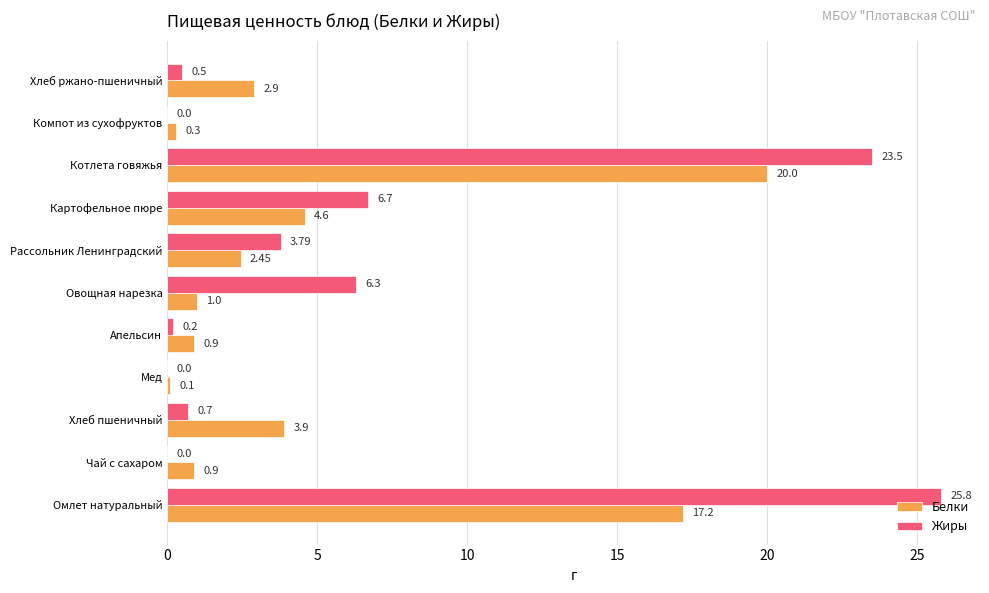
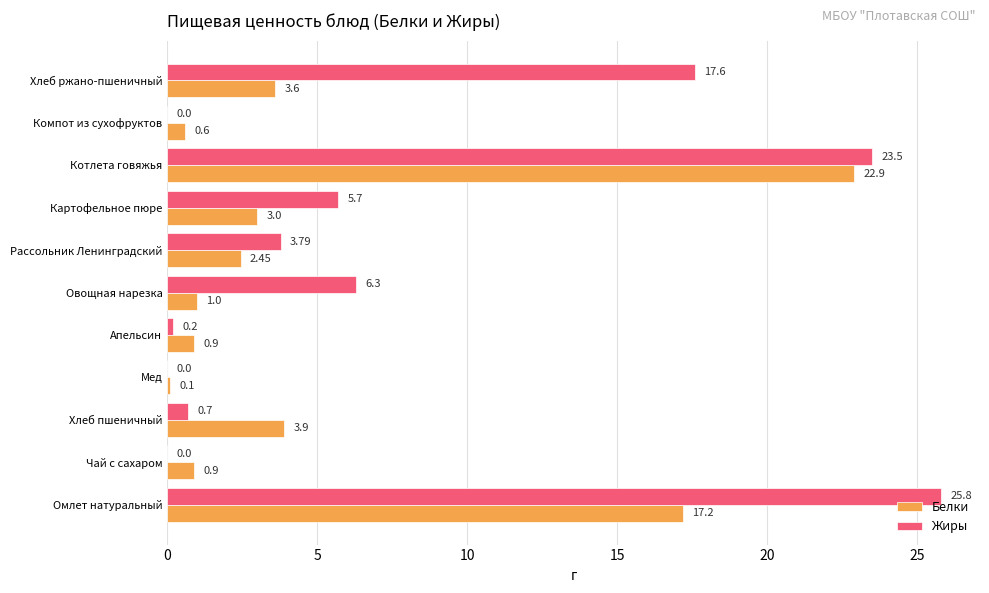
  {
    "Белки": {
-     "Хлеб ржано-пшеничный": 2.9,
-     "Компот из сухофруктов": 0.3,
-     "Котлета говяжья": 20.0,
-     "Картофельное пюре": 4.6,
+     "Хлеб ржано-пшеничный": 3.6,
+     "Компот из сухофруктов": 0.6,
+     "Котлета говяжья": 22.9,
+     "Картофельное пюре": 3.0,
      "Рассольник Ленинградский": 2.45,
      "Овощная нарезка": 1.0,
      "Апельсин": 0.9,
      "Мед": 0.1,
      "Хлеб пшеничный": 3.9,
      "Чай с сахаром": 0.9,
      "Омлет натуральный": 17.2
    },
    "Жиры": {
-     "Хлеб ржано-пшеничный": 0.5,
+     "Хлеб ржано-пшеничный": 17.6,
      "Компот из сухофруктов": 0.0,
      "Котлета говяжья": 23.5,
-     "Картофельное пюре": 6.7,
+     "Картофельное пюре": 5.7,
      "Рассольник Ленинградский": 3.79,
      "Овощная нарезка": 6.3,
      "Апельсин": 0.2,
      "Мед": 0.0,
      "Хлеб пшеничный": 0.7,
      "Чай с сахаром": 0.0,
      "Омлет натуральный": 25.8
    }
  }
